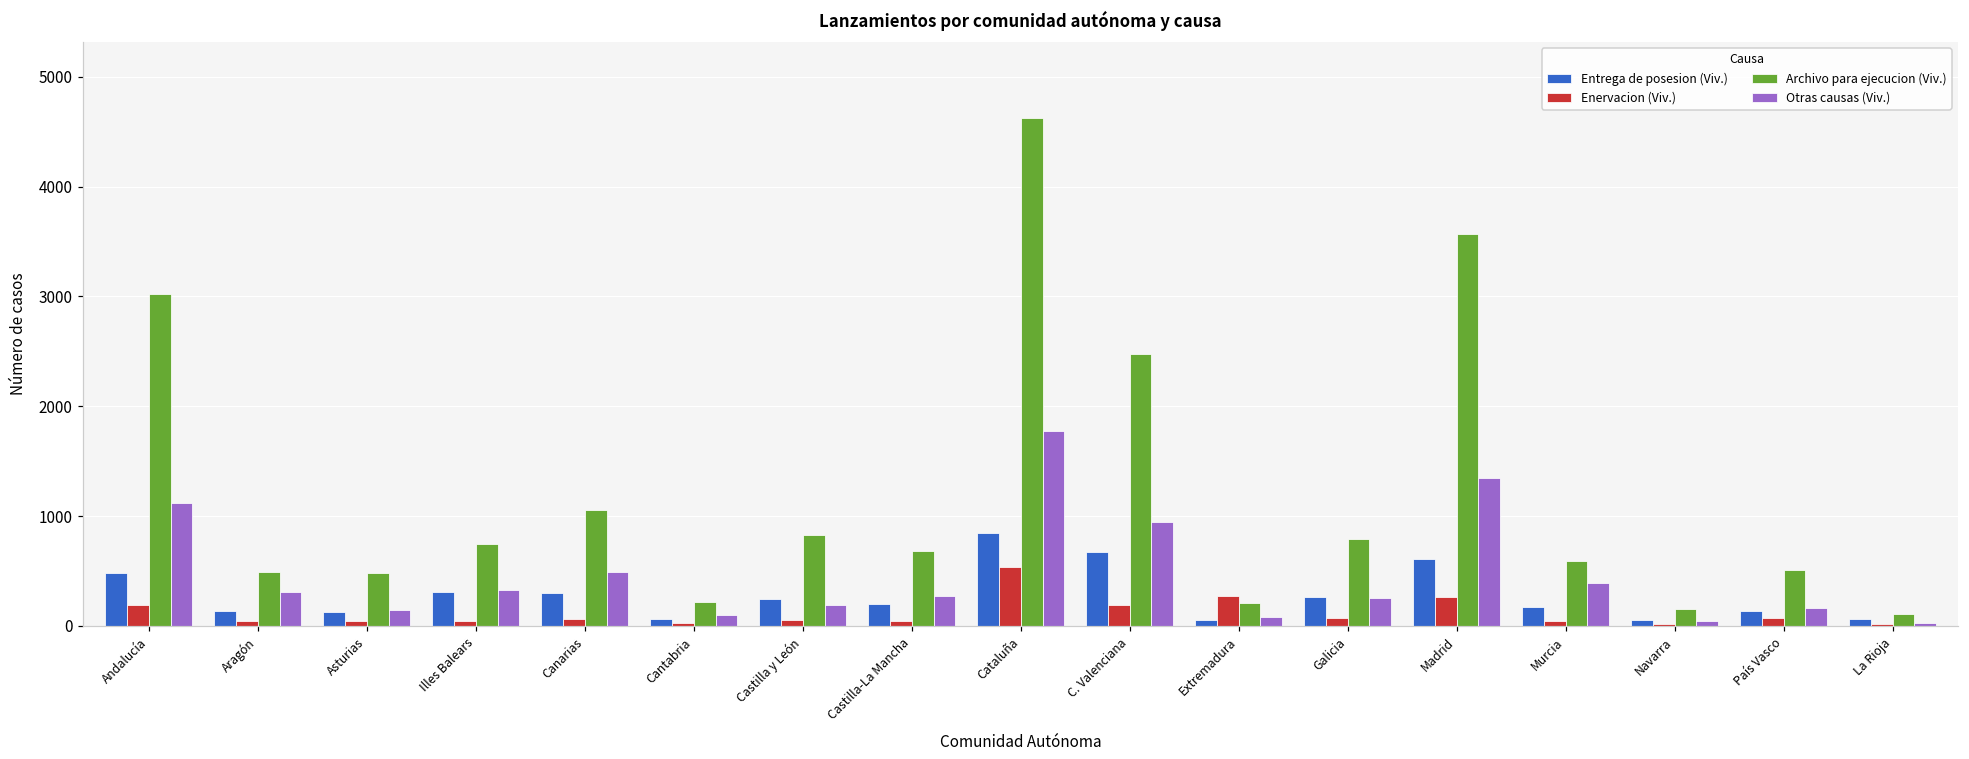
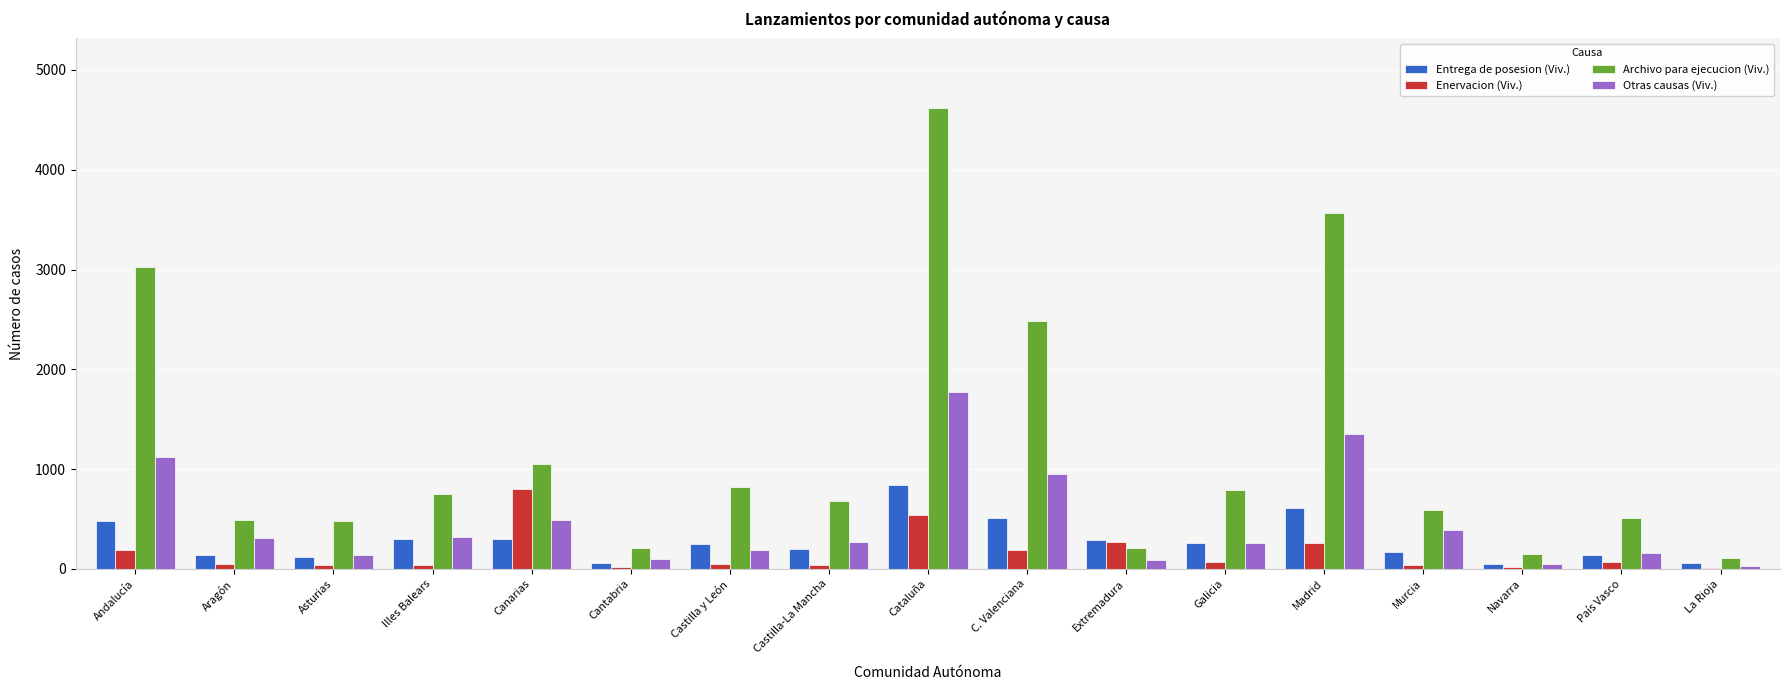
  {
    "Entrega de posesion (Viv.)": {
      "Andalucía": 500,
      "Aragón": 100,
      "Asturias": 100,
      "Illes Balears": 300,
      "Canarias": 300,
      "Cantabria": 100,
      "Castilla y León": 200,
      "Castilla-La Mancha": 200,
      "Cataluña": 800,
-     "C. Valenciana": 700,
-     "Extremadura": 100,
+     "C. Valenciana": 500,
+     "Extremadura": 300,
      "Galicia": 300,
      "Madrid": 600,
      "Murcia": 200,
      "Navarra": 100,
      "País Vasco": 100,
      "La Rioja": 100
    },
    "Enervacion (Viv.)": {
      "Andalucía": 200,
      "Aragón": 0,
      "Asturias": 0,
      "Illes Balears": 0,
-     "Canarias": 100,
+     "Canarias": 800,
      "Castilla y León": 100,
      "Castilla-La Mancha": 0,
      "Cataluña": 500,
      "C. Valenciana": 200,
      "Extremadura": 300,
      "Galicia": 100,
      "Madrid": 300,
      "Murcia": 0,
      "País Vasco": 100
    },
    "Archivo para ejecucion (Viv.)": {
      "Andalucía": 3000,
      "Aragón": 500,
      "Asturias": 500,
      "Illes Balears": 700,
      "Canarias": 1100,
      "Cantabria": 200,
      "Castilla y León": 800,
      "Castilla-La Mancha": 700,
      "Cataluña": 4600,
      "C. Valenciana": 2500,
      "Extremadura": 200,
      "Galicia": 800,
      "Madrid": 3600,
      "Murcia": 600,
      "Navarra": 200,
      "País Vasco": 500,
      "La Rioja": 100
    },
    "Otras causas (Viv.)": {
      "Andalucía": 1100,
      "Aragón": 300,
      "Asturias": 100,
      "Illes Balears": 300,
      "Canarias": 500,
      "Cantabria": 100,
      "Castilla y León": 200,
      "Castilla-La Mancha": 300,
      "Cataluña": 1800,
      "C. Valenciana": 900,
      "Extremadura": 100,
      "Galicia": 300,
      "Madrid": 1300,
      "Murcia": 400,
      "Navarra": 0,
      "País Vasco": 200,
      "La Rioja": 0
    }
  }
